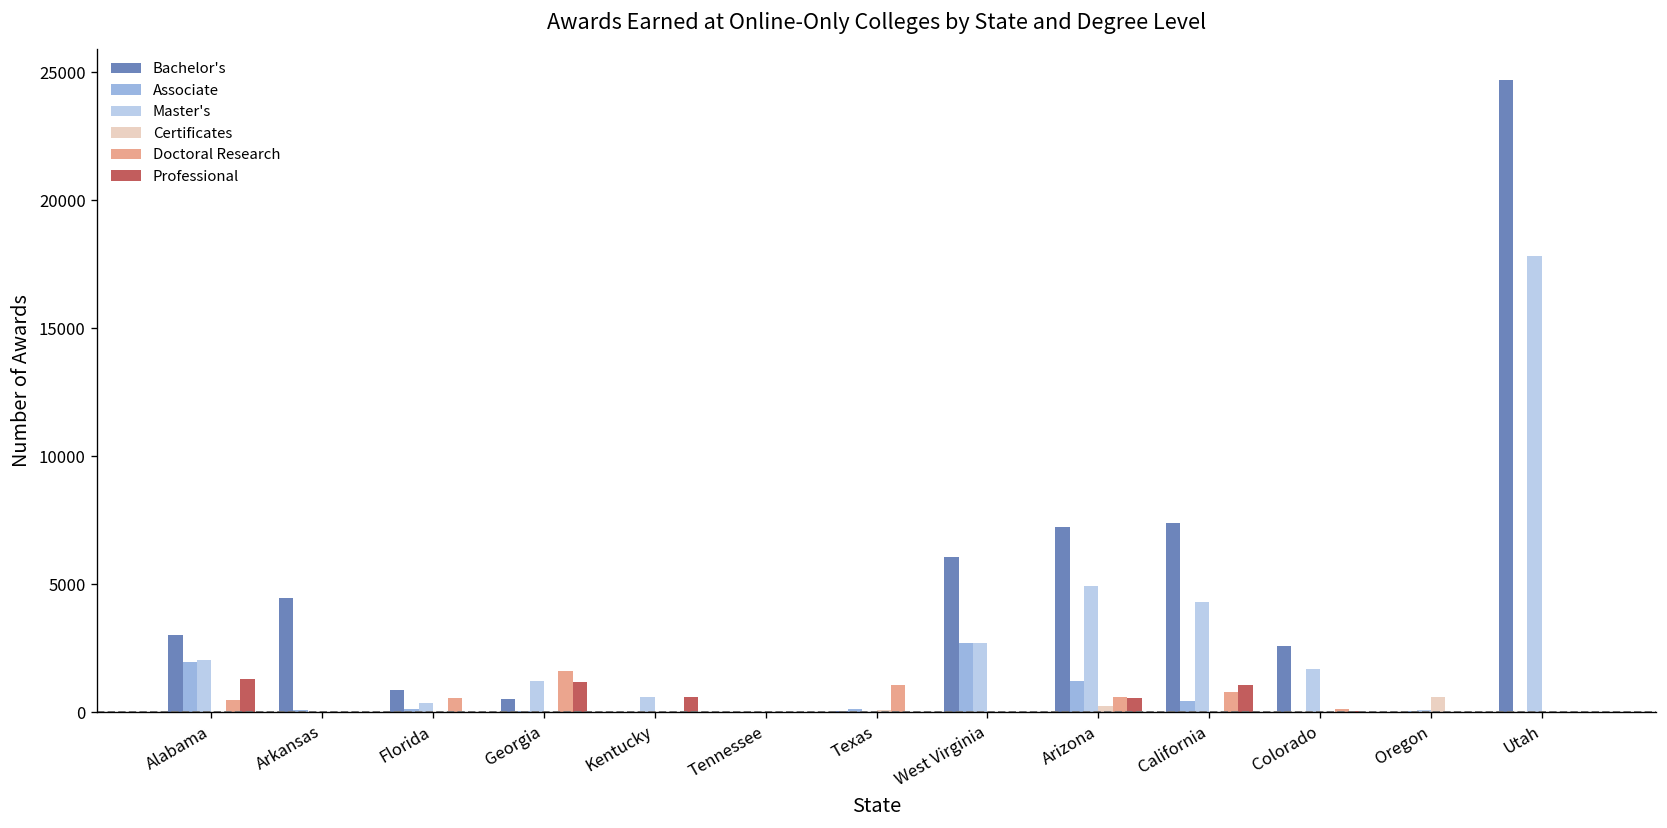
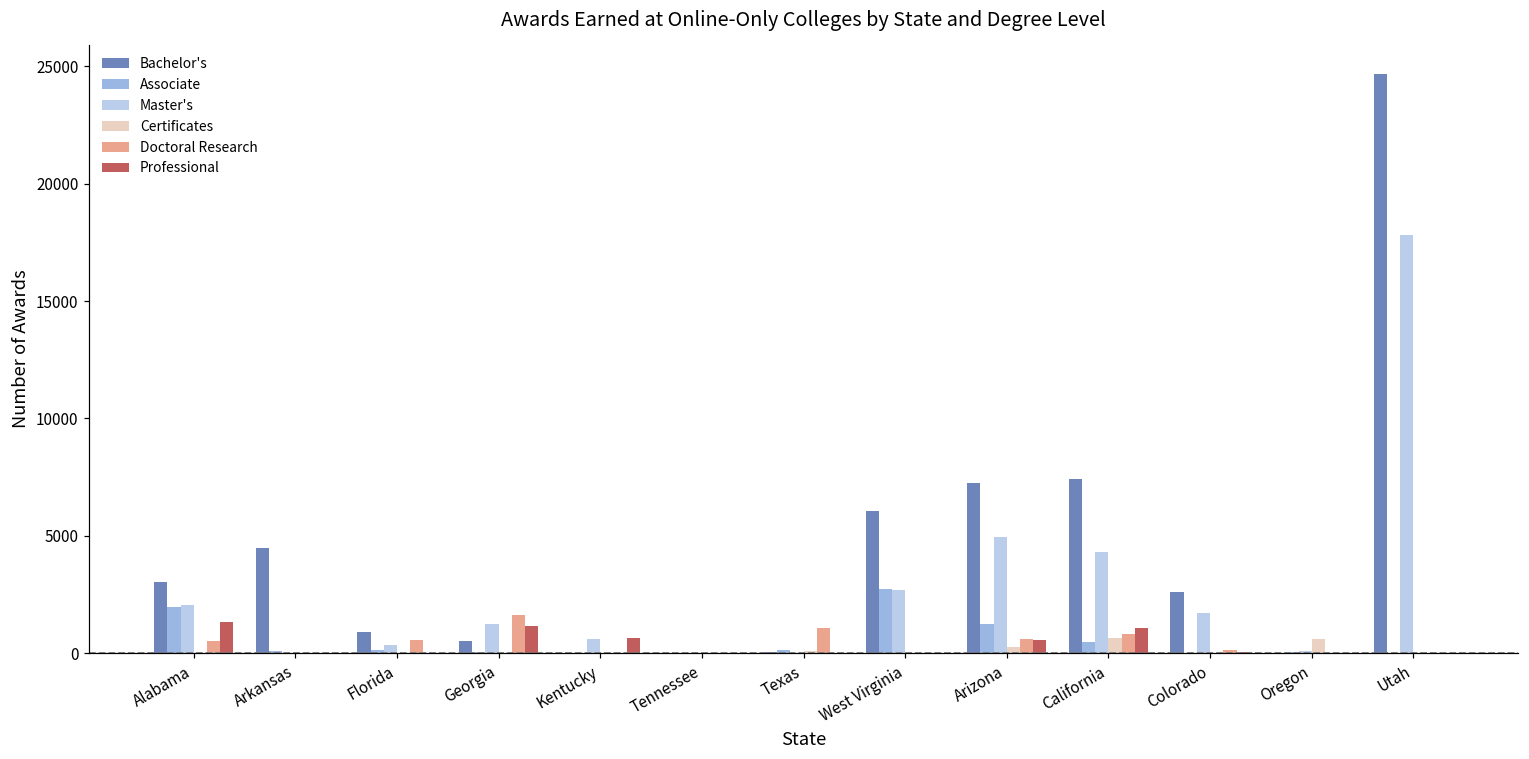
  {
    "Bachelor's": {
      "Alabama": 3000,
      "Arkansas": 4500,
      "Florida": 900,
      "Georgia": 500,
      "Kentucky": 0,
      "West Virginia": 6100,
      "Arizona": 7300,
      "California": 7400,
      "Colorado": 2600,
      "Utah": 24700
    },
    "Certificates": {
      "Alabama": 0,
      "Arkansas": 0,
      "Florida": 0,
      "Georgia": 0,
      "Kentucky": 0,
      "Tennessee": 0,
      "West Virginia": 0,
      "Arizona": 300,
-     "California": 0,
+     "California": 600,
      "Colorado": 0,
      "Oregon": 600,
      "Utah": 0
    },
    "Doctoral Research": {
      "Alabama": 500,
      "Arkansas": 0,
      "Florida": 500,
      "Georgia": 1600,
      "Kentucky": 0,
      "Tennessee": 0,
      "Texas": 1100,
      "West Virginia": 0,
      "Arizona": 600,
      "California": 800,
      "Oregon": 0,
      "Utah": 0
    },
    "Professional": {
      "Alabama": 1300,
      "Arkansas": 0,
      "Florida": 0,
      "Georgia": 1200,
      "Kentucky": 600,
      "Tennessee": 0,
      "Texas": 0,
      "West Virginia": 0,
      "Arizona": 600,
      "California": 1100,
      "Oregon": 0,
      "Utah": 0
    }
  }
